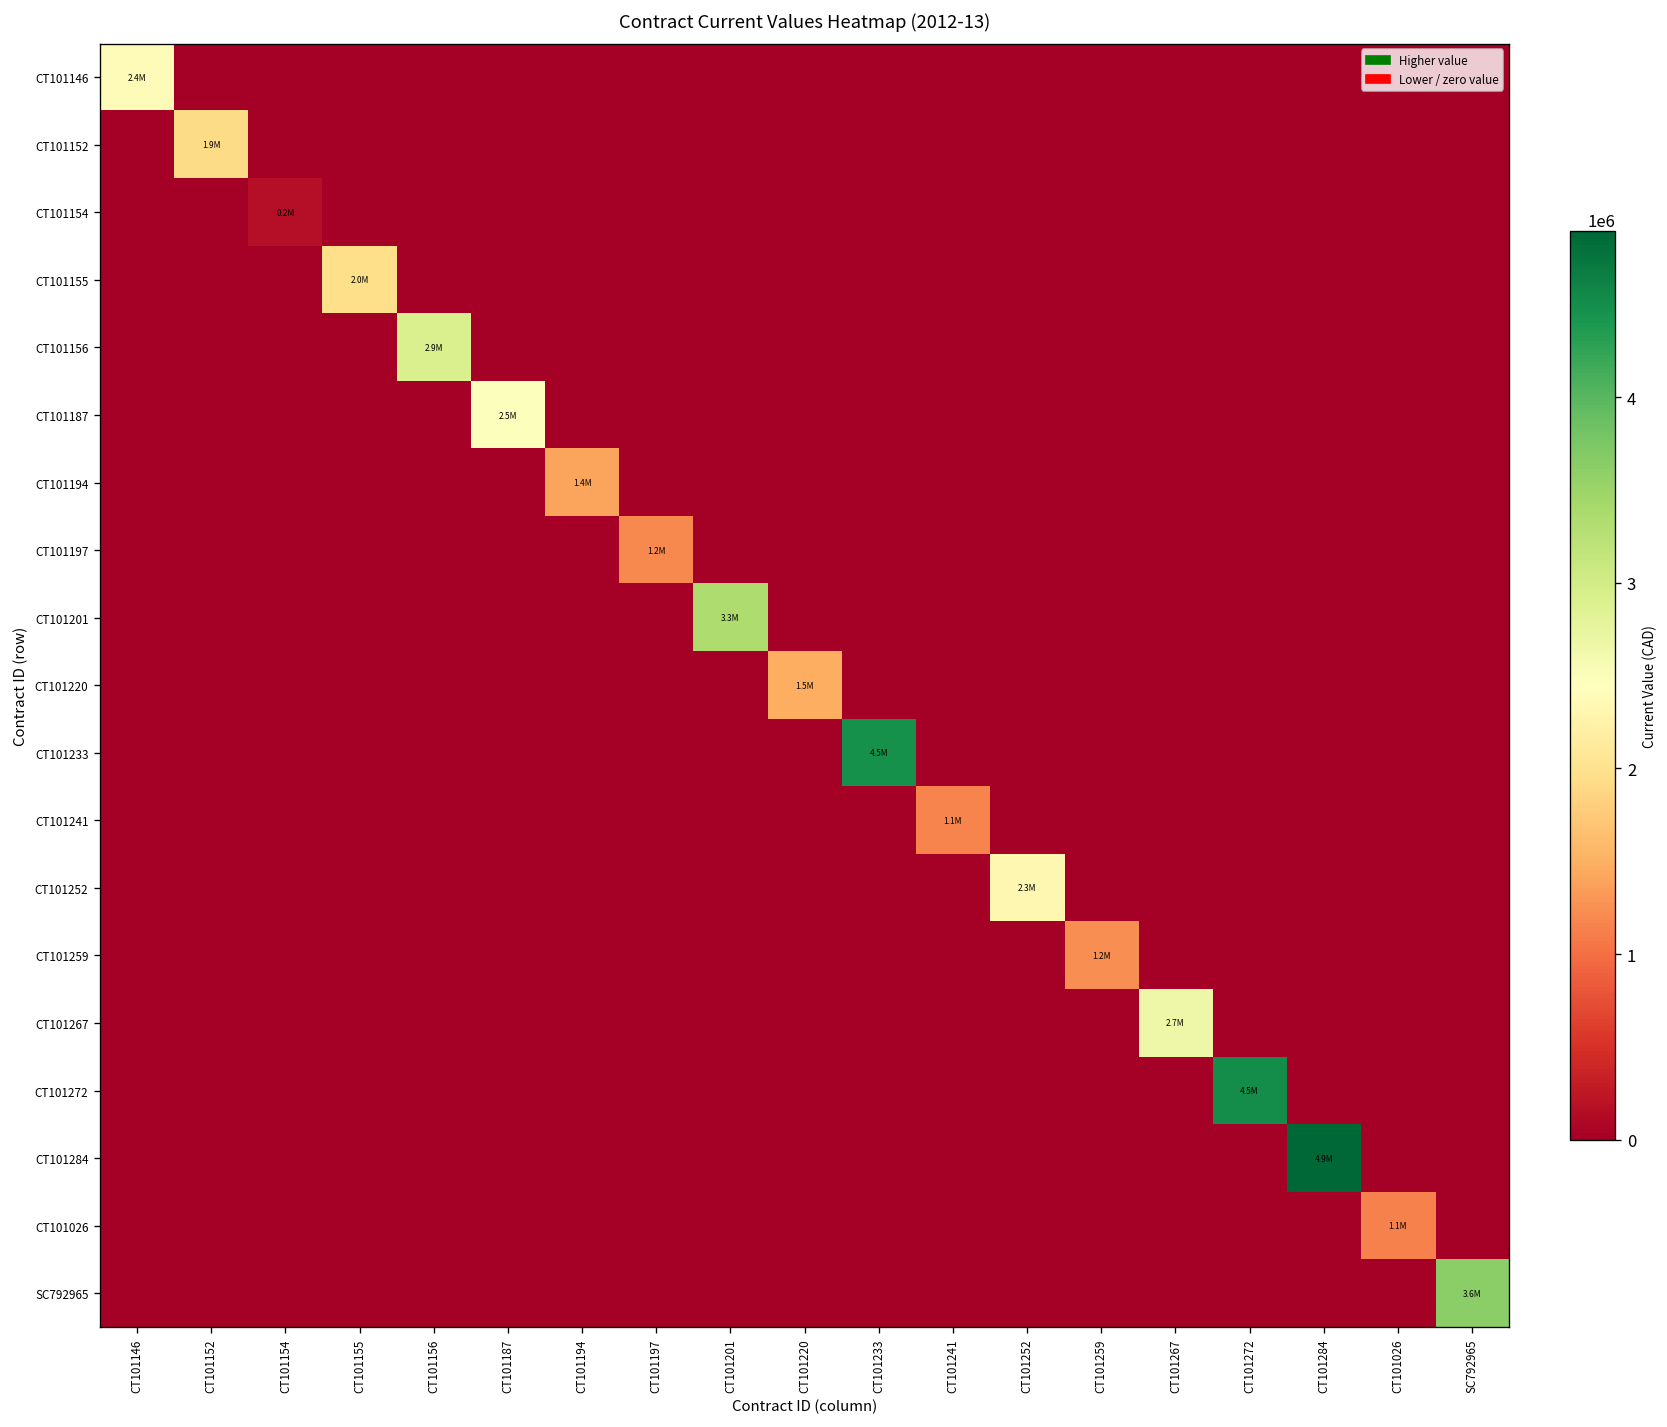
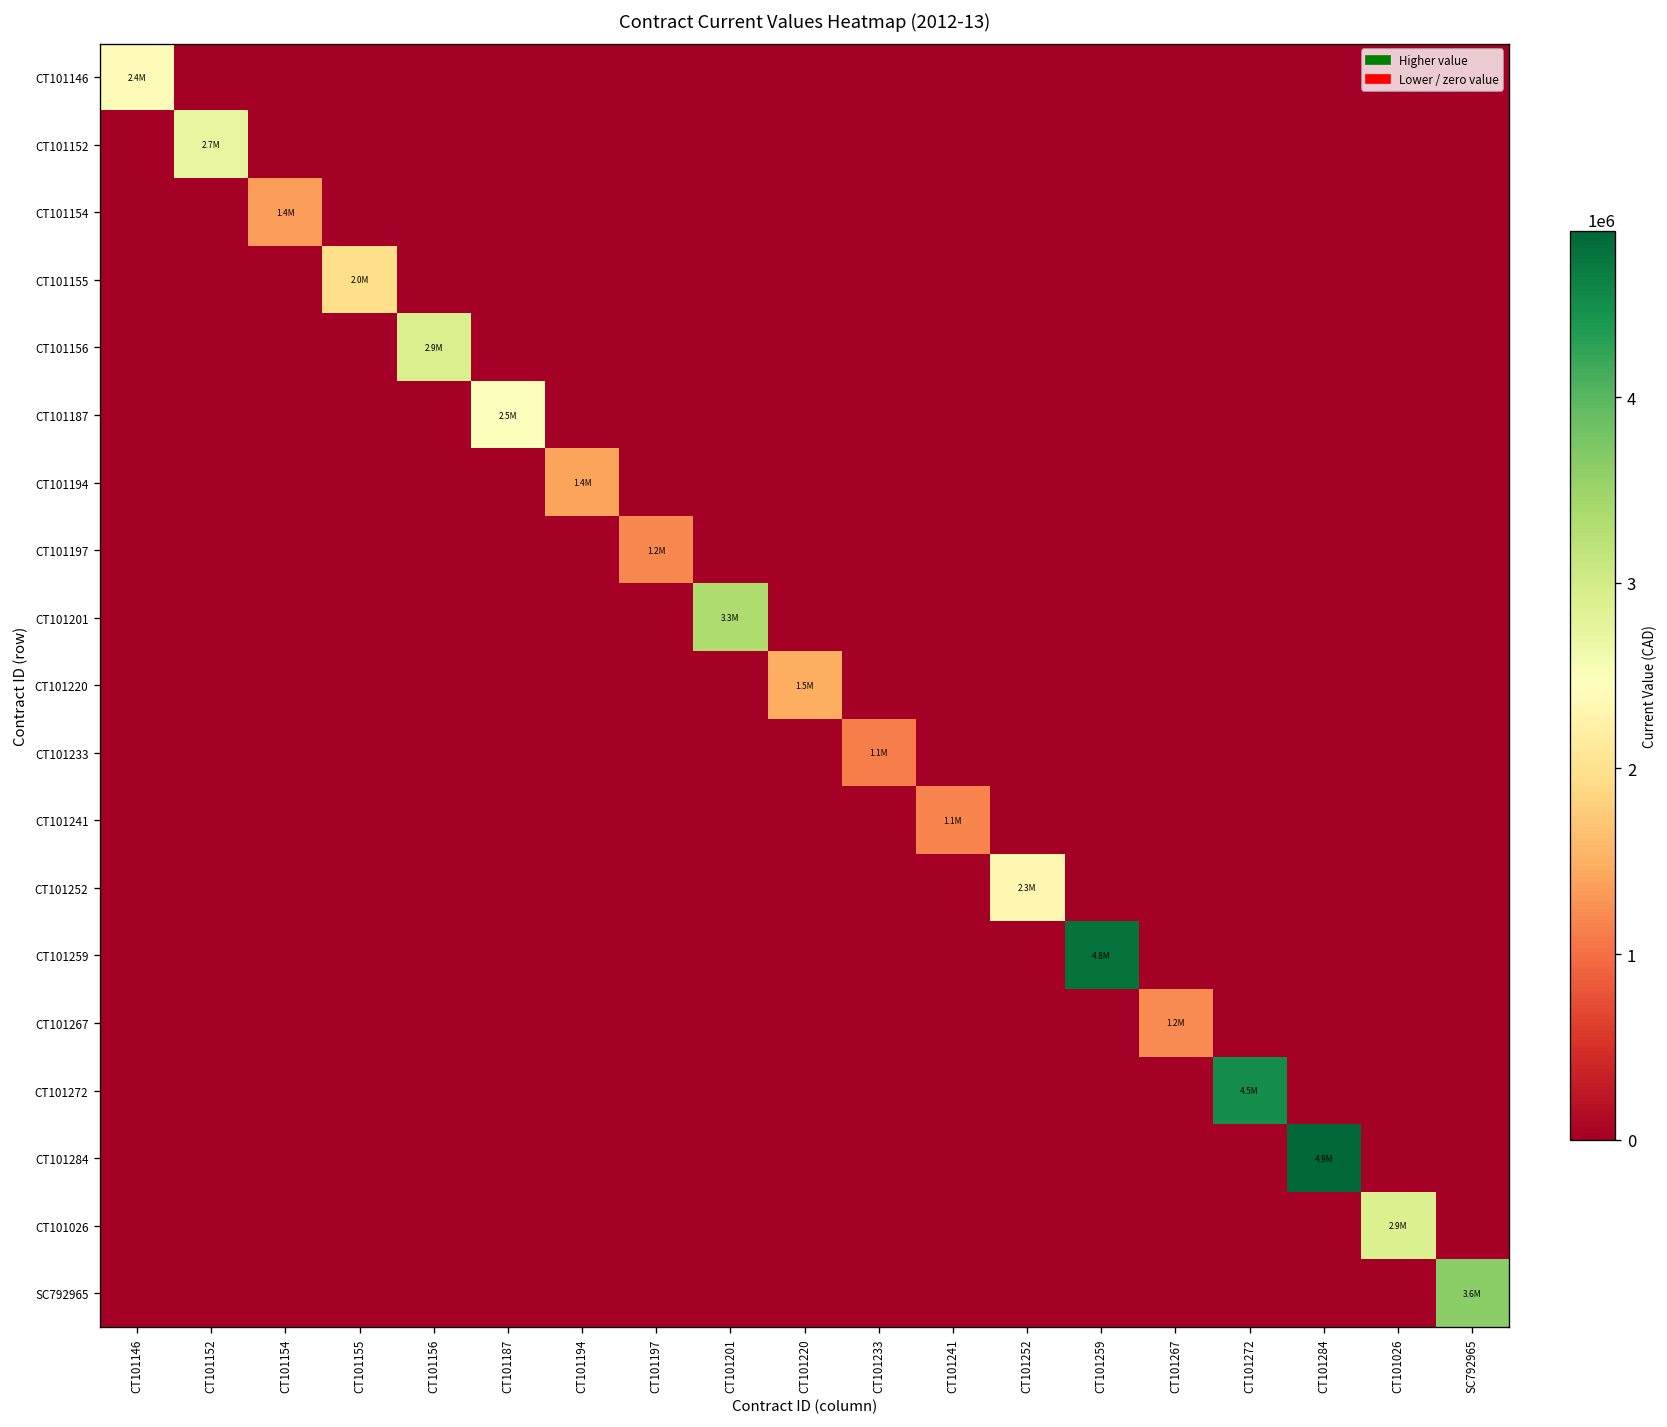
  {
    "CT101146": {
      "CT101146": "2.4M"
    },
    "CT101152": {
-     "CT101152": "1.9M"
+     "CT101152": "2.7M"
    },
    "CT101154": {
-     "CT101154": "0.2M"
+     "CT101154": "1.4M"
    },
    "CT101155": {
      "CT101155": "2.0M"
    },
    "CT101156": {
      "CT101156": "2.9M"
    },
    "CT101187": {
      "CT101187": "2.5M"
    },
    "CT101194": {
      "CT101194": "1.4M"
    },
    "CT101197": {
      "CT101197": "1.2M"
    },
    "CT101201": {
      "CT101201": "3.3M"
    },
    "CT101220": {
      "CT101220": "1.5M"
    },
    "CT101233": {
-     "CT101233": "4.5M"
+     "CT101233": "1.1M"
    },
    "CT101241": {
      "CT101241": "1.1M"
    },
    "CT101252": {
      "CT101252": "2.3M"
    },
    "CT101259": {
-     "CT101259": "1.2M"
+     "CT101259": "4.8M"
    },
    "CT101267": {
-     "CT101267": "2.7M"
+     "CT101267": "1.2M"
    },
    "CT101272": {
      "CT101272": "4.5M"
    },
    "CT101284": {
      "CT101284": "4.9M"
    },
    "CT101026": {
-     "CT101026": "1.1M"
+     "CT101026": "2.9M"
    },
    "SC792965": {
      "SC792965": "3.6M"
    }
  }
